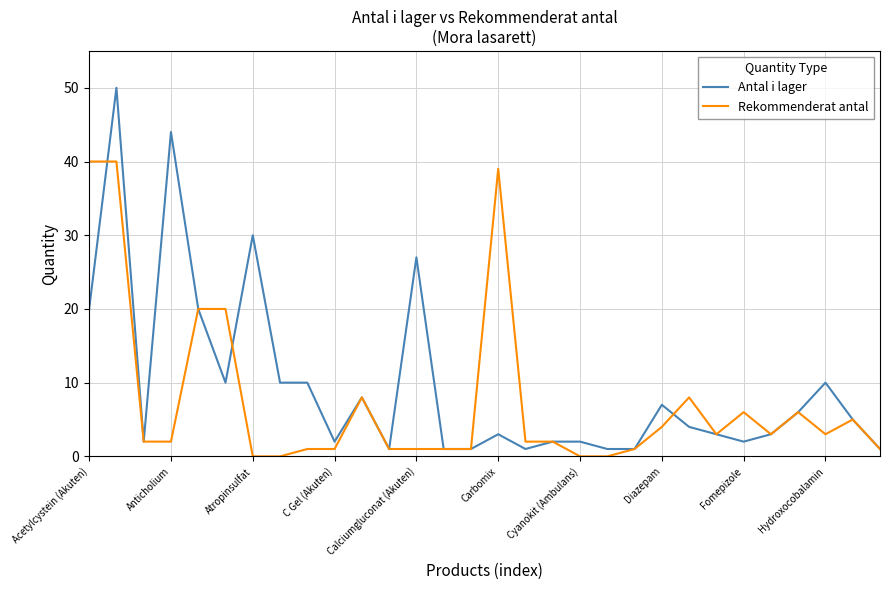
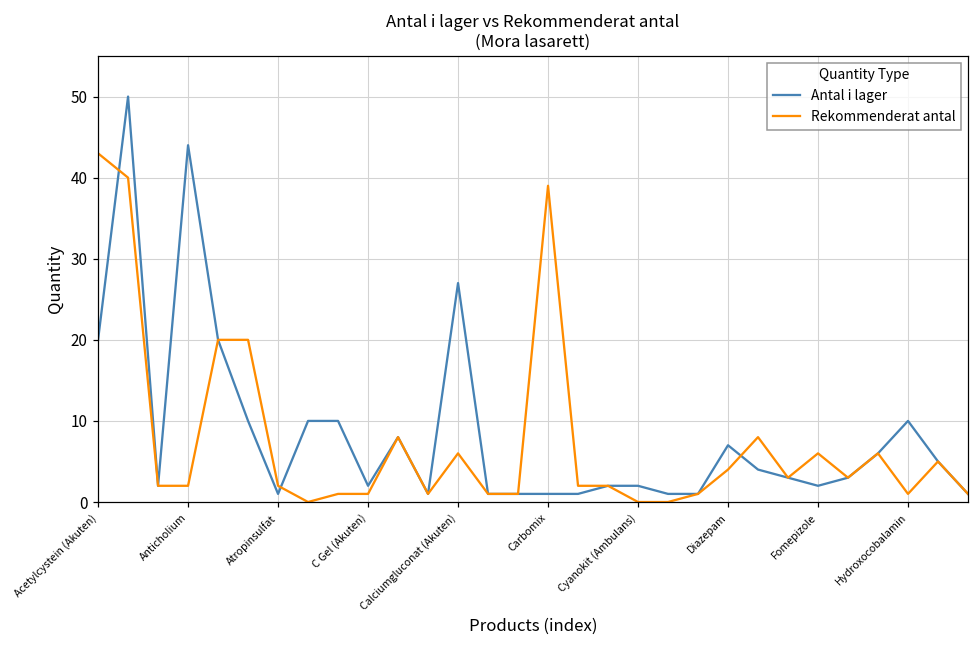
  {
    "Antal i lager": {
      "Acetylcystein (Akuten)": 20,
      "Anticholium": 44,
-     "Atropinsulfat": 30,
+     "Atropinsulfat": 1,
      "C Gel (Akuten)": 2,
      "Calciumgluconat (Akuten)": 27,
-     "Carbomix": 3,
+     "Carbomix": 1,
      "Cyanokit (Ambulans)": 2,
      "Diazepam": 7,
      "Fomepizole": 2,
      "Hydroxocobalamin": 10
    },
    "Rekommenderat antal": {
-     "Acetylcystein (Akuten)": 40,
+     "Acetylcystein (Akuten)": 43,
      "Anticholium": 2,
-     "Atropinsulfat": 0,
+     "Atropinsulfat": 2,
      "C Gel (Akuten)": 1,
-     "Calciumgluconat (Akuten)": 1,
+     "Calciumgluconat (Akuten)": 6,
      "Carbomix": 39,
      "Cyanokit (Ambulans)": 0,
      "Diazepam": 4,
      "Fomepizole": 6,
-     "Hydroxocobalamin": 3
+     "Hydroxocobalamin": 1
    }
  }
